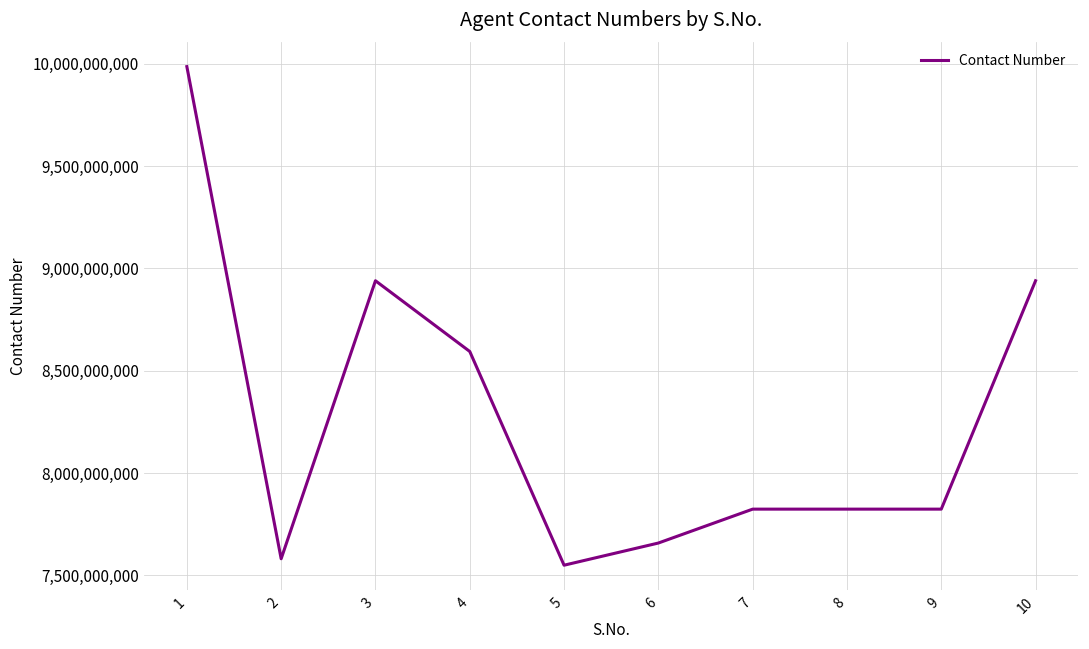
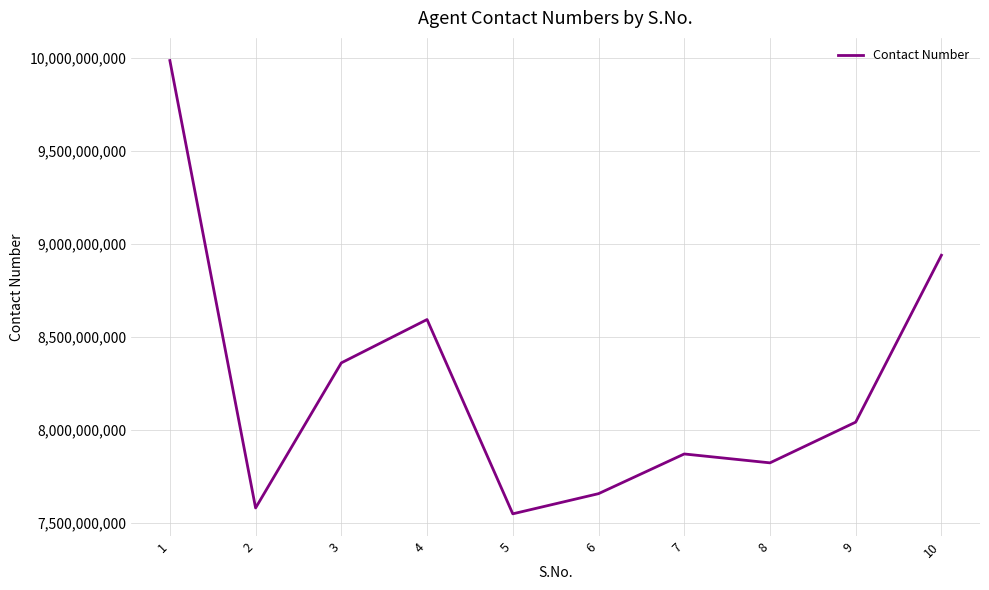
  {
    "1": "9,990,000,000",
    "2": "7,580,000,000",
-   "3": "8,940,000,000",
+   "3": "8,360,000,000",
    "4": "8,590,000,000",
    "5": "7,550,000,000",
    "6": "7,660,000,000",
-   "7": "7,820,000,000",
+   "7": "7,870,000,000",
    "8": "7,820,000,000",
-   "9": "7,820,000,000",
+   "9": "8,040,000,000",
    "10": "8,940,000,000"
  }
